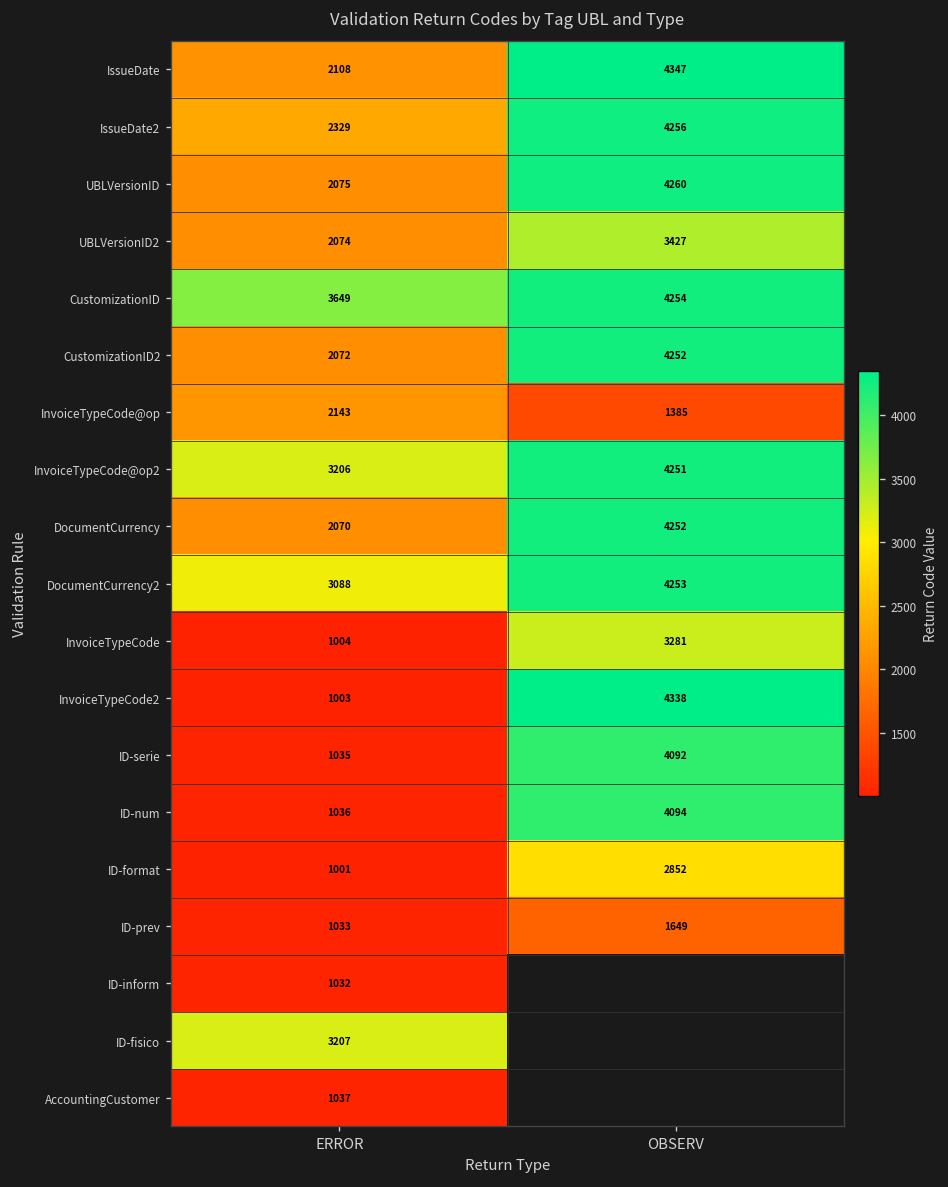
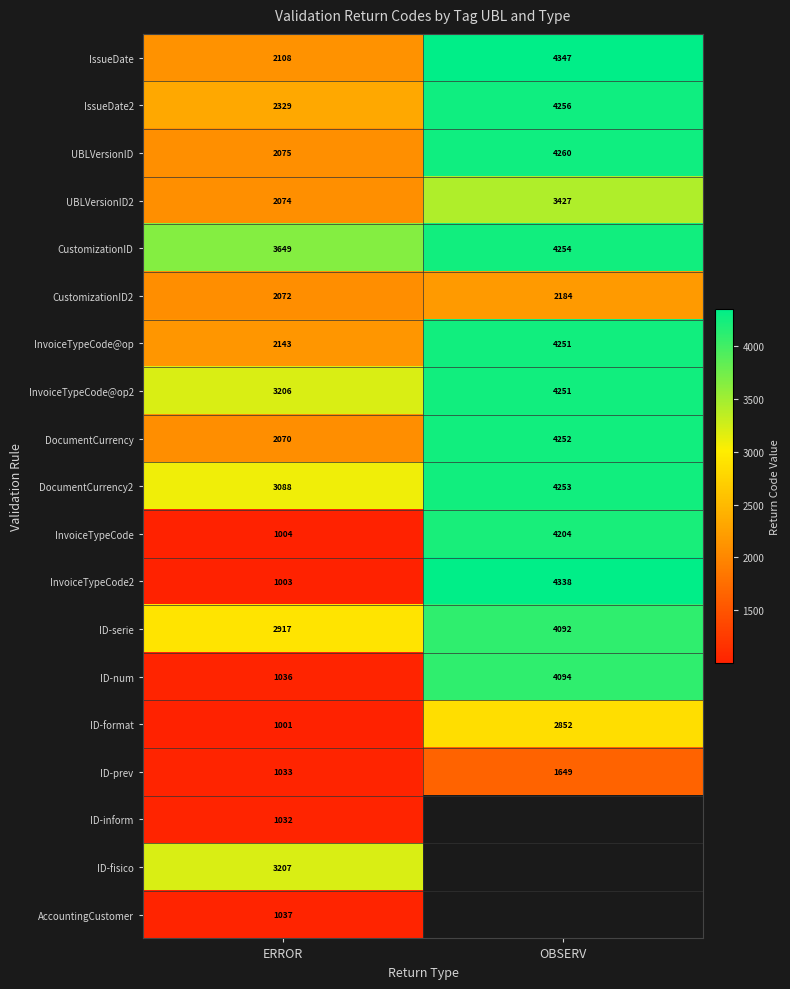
  {
    "IssueDate": {
      "ERROR": 2108,
      "OBSERV": 4347
    },
    "IssueDate2": {
      "ERROR": 2329,
      "OBSERV": 4256
    },
    "UBLVersionID": {
      "ERROR": 2075,
      "OBSERV": 4260
    },
    "UBLVersionID2": {
      "ERROR": 2074,
      "OBSERV": 3427
    },
    "CustomizationID": {
      "ERROR": 3649,
      "OBSERV": 4254
    },
    "CustomizationID2": {
      "ERROR": 2072,
-     "OBSERV": 4252
+     "OBSERV": 2184
    },
    "InvoiceTypeCode@op": {
      "ERROR": 2143,
-     "OBSERV": 1385
+     "OBSERV": 4251
    },
    "InvoiceTypeCode@op2": {
      "ERROR": 3206,
      "OBSERV": 4251
    },
    "DocumentCurrency": {
      "ERROR": 2070,
      "OBSERV": 4252
    },
    "DocumentCurrency2": {
      "ERROR": 3088,
      "OBSERV": 4253
    },
    "InvoiceTypeCode": {
      "ERROR": 1004,
-     "OBSERV": 3281
+     "OBSERV": 4204
    },
    "InvoiceTypeCode2": {
      "ERROR": 1003,
      "OBSERV": 4338
    },
    "ID-serie": {
-     "ERROR": 1035,
+     "ERROR": 2917,
      "OBSERV": 4092
    },
    "ID-num": {
      "ERROR": 1036,
      "OBSERV": 4094
    },
    "ID-format": {
      "ERROR": 1001,
      "OBSERV": 2852
    },
    "ID-prev": {
      "ERROR": 1033,
      "OBSERV": 1649
    },
    "ID-inform": {
      "ERROR": 1032
    },
    "ID-fisico": {
      "ERROR": 3207
    },
    "AccountingCustomer": {
      "ERROR": 1037
    }
  }
